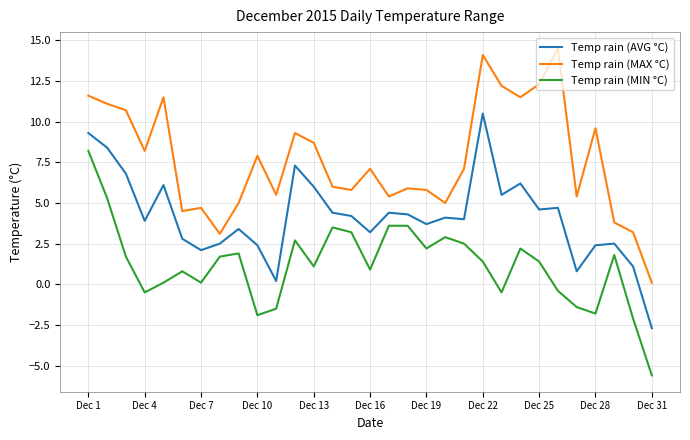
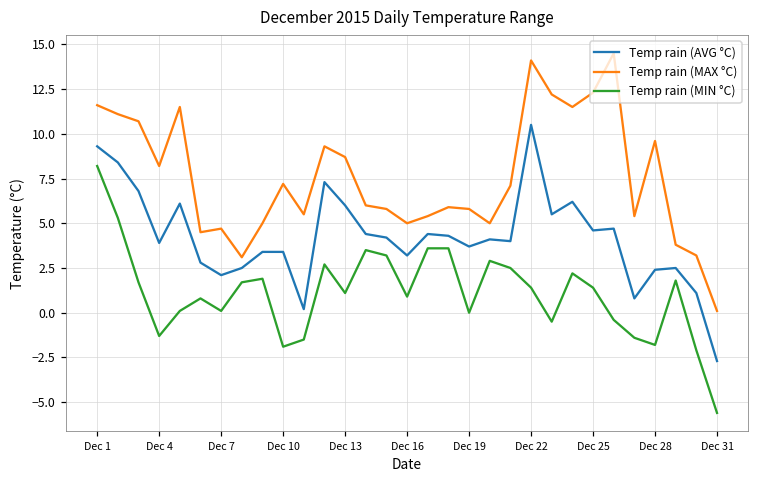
  {
    "Temp rain (AVG °C)": {
      "Dec 1": 9.3,
      "Dec 4": 3.9,
      "Dec 7": 2.1,
-     "Dec 10": 2.4,
+     "Dec 10": 3.4,
      "Dec 13": 6.0,
      "Dec 16": 3.2,
      "Dec 19": 3.7,
      "Dec 22": 10.5,
      "Dec 25": 4.6,
      "Dec 28": 2.4,
      "Dec 31": -2.7
    },
    "Temp rain (MAX °C)": {
      "Dec 1": 11.6,
      "Dec 4": 8.2,
      "Dec 7": 4.7,
-     "Dec 10": 7.9,
+     "Dec 10": 7.2,
      "Dec 13": 8.7,
-     "Dec 16": 7.1,
+     "Dec 16": 5.0,
      "Dec 19": 5.8,
      "Dec 22": 14.1,
      "Dec 28": 9.6,
      "Dec 31": 0.1
    },
    "Temp rain (MIN °C)": {
      "Dec 1": 8.2,
-     "Dec 4": -0.5,
+     "Dec 4": -1.3,
      "Dec 7": 0.1,
      "Dec 10": -1.9,
      "Dec 13": 1.1,
      "Dec 16": 0.9,
-     "Dec 19": 2.2,
+     "Dec 19": 0.0,
      "Dec 22": 1.4,
      "Dec 25": 1.4,
      "Dec 28": -1.8,
      "Dec 31": -5.6
    }
  }
